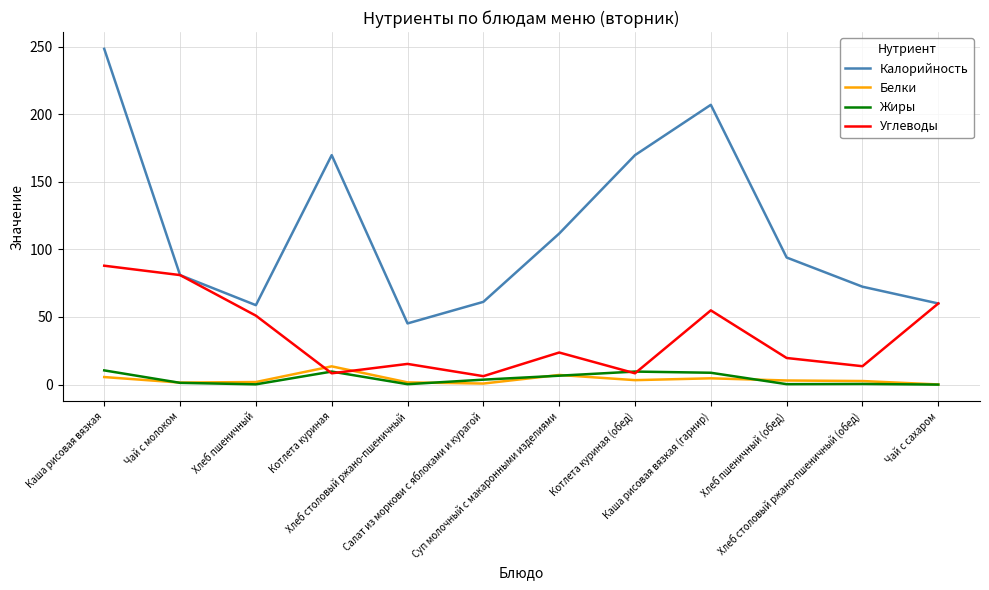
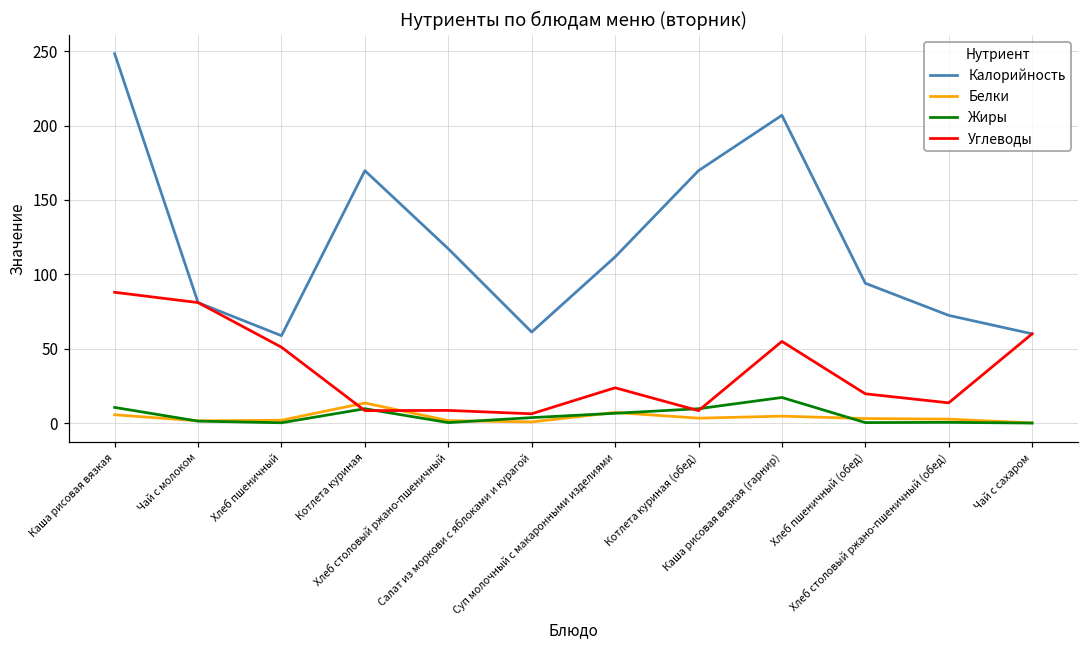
  {
    "Калорийность": {
      "Каша рисовая вязкая": 248,
      "Хлеб пшеничный": 59,
      "Котлета куриная": 170,
-     "Хлеб столовый ржано-пшеничный": 45,
+     "Хлеб столовый ржано-пшеничный": 117,
      "Салат из моркови с яблоками и курагой": 61,
      "Суп молочный с макаронными изделиями": 112,
      "Котлета куриная (обед)": 170,
      "Каша рисовая вязкая (гарнир)": 207,
      "Хлеб пшеничный (обед)": 94,
      "Хлеб столовый ржано-пшеничный (обед)": 72
    },
    "Белки": {
      "Каша рисовая вязкая": 6,
      "Котлета куриная": 14,
      "Салат из моркови с яблоками и курагой": 1,
      "Котлета куриная (обед)": 3,
      "Каша рисовая вязкая (гарнир)": 5,
      "Хлеб пшеничный (обед)": 3,
      "Хлеб столовый ржано-пшеничный (обед)": 3
    },
    "Жиры": {
      "Каша рисовая вязкая": 11,
      "Салат из моркови с яблоками и курагой": 4,
-     "Каша рисовая вязкая (гарнир)": 9,
+     "Каша рисовая вязкая (гарнир)": 17,
      "Хлеб пшеничный (обед)": 0,
      "Хлеб столовый ржано-пшеничный (обед)": 0
    },
    "Углеводы": {
      "Каша рисовая вязкая": 88,
      "Хлеб пшеничный": 51,
-     "Хлеб столовый ржано-пшеничный": 15,
+     "Хлеб столовый ржано-пшеничный": 9,
      "Салат из моркови с яблоками и курагой": 6,
      "Суп молочный с макаронными изделиями": 24,
      "Каша рисовая вязкая (гарнир)": 55,
      "Хлеб пшеничный (обед)": 20,
      "Хлеб столовый ржано-пшеничный (обед)": 14
    }
  }
